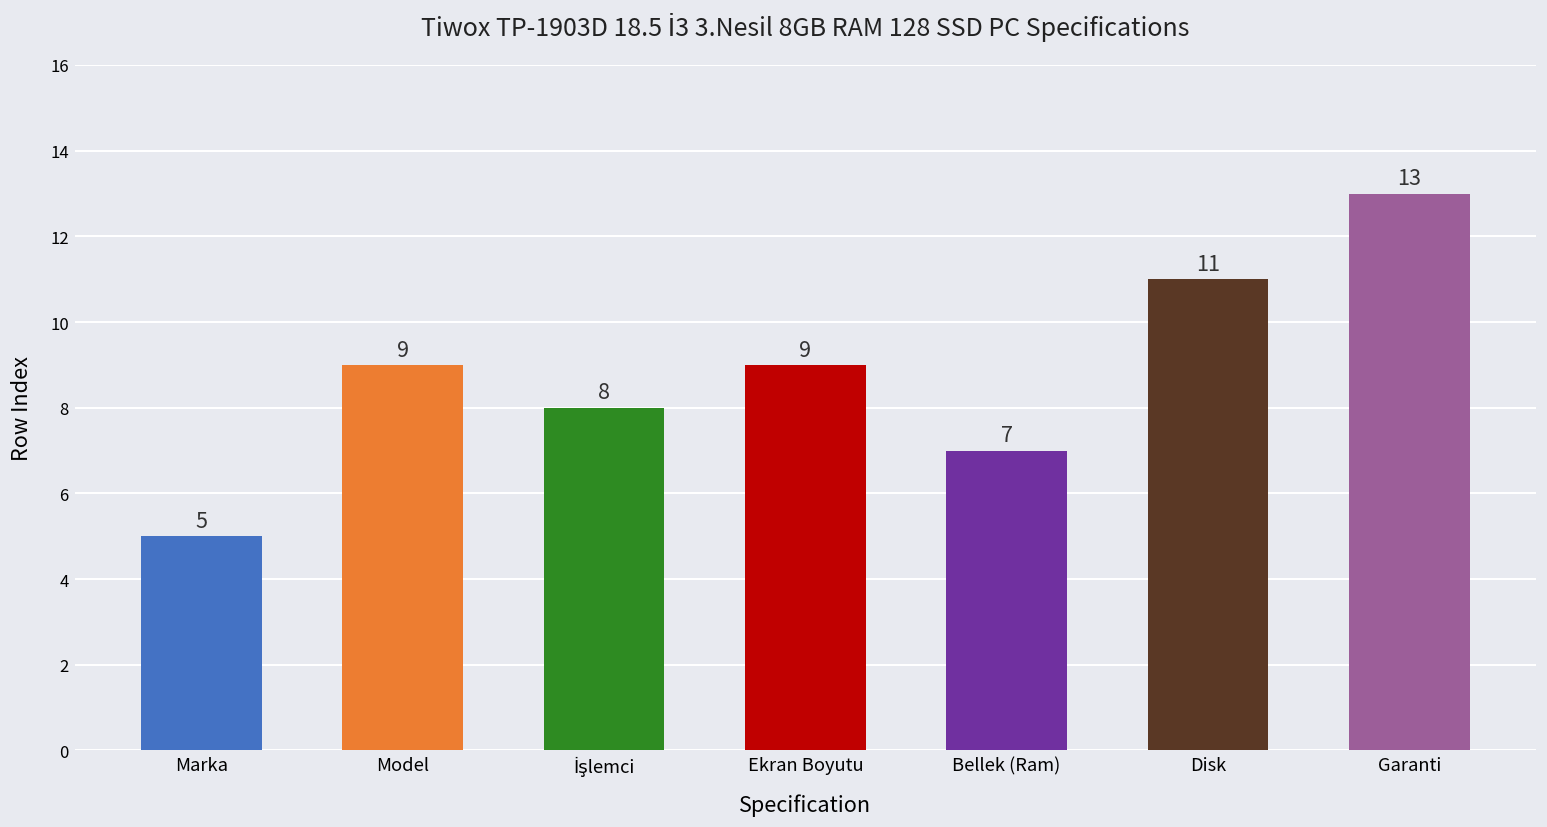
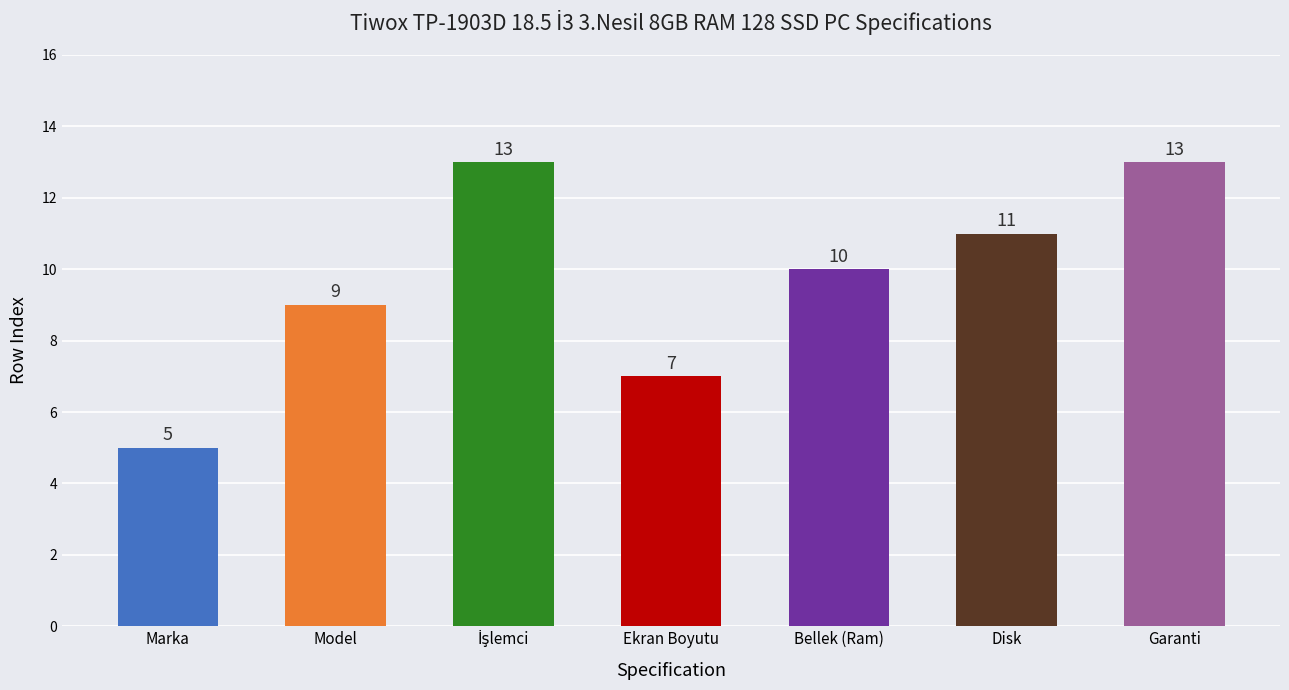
  {
    "Marka": 5,
    "Model": 9,
-   "İşlemci": 8,
-   "Ekran Boyutu": 9,
-   "Bellek (Ram)": 7,
+   "İşlemci": 13,
+   "Ekran Boyutu": 7,
+   "Bellek (Ram)": 10,
    "Disk": 11,
    "Garanti": 13
  }
